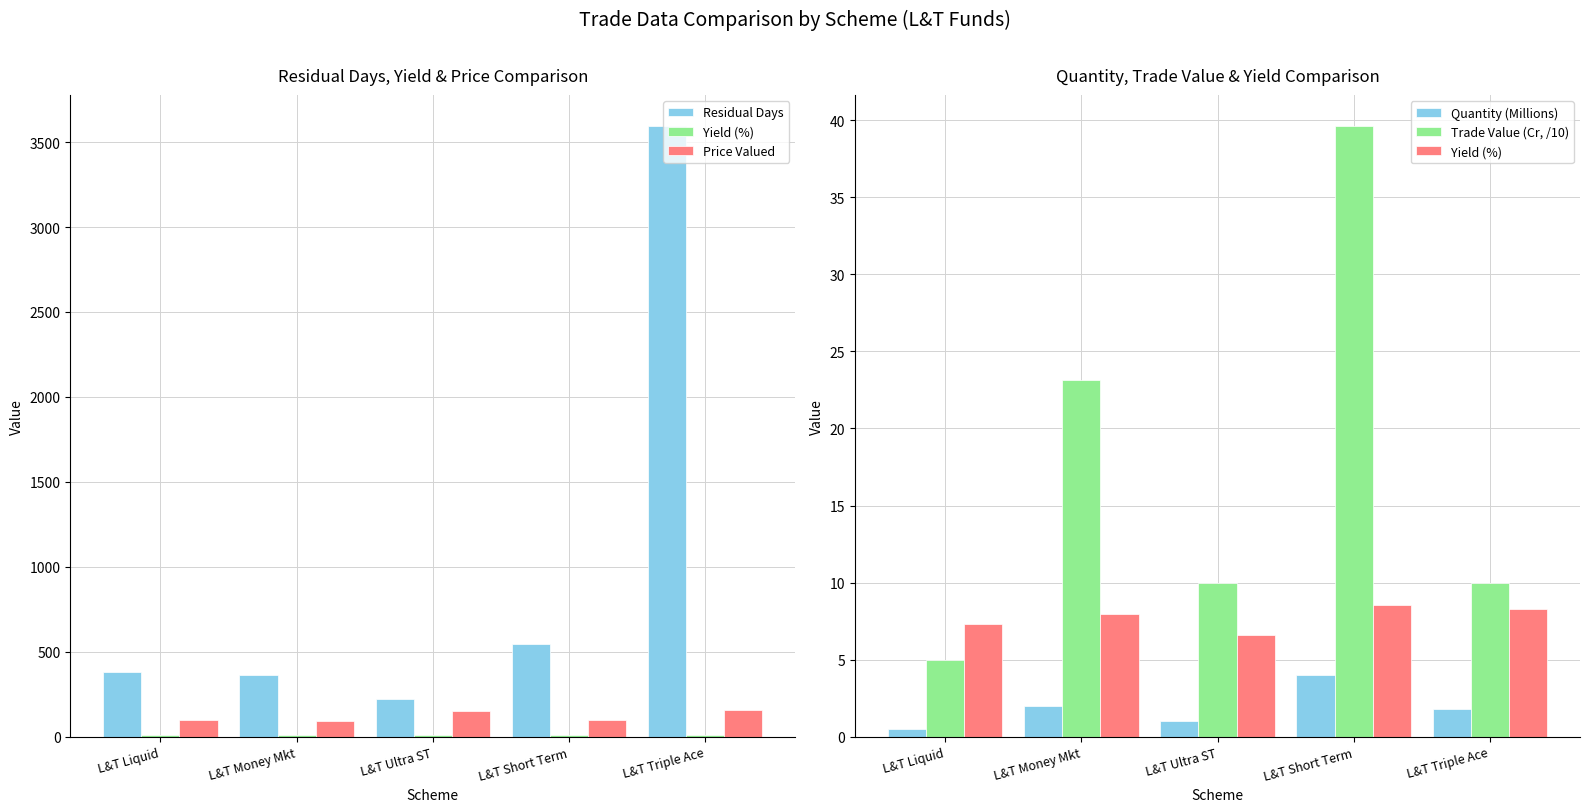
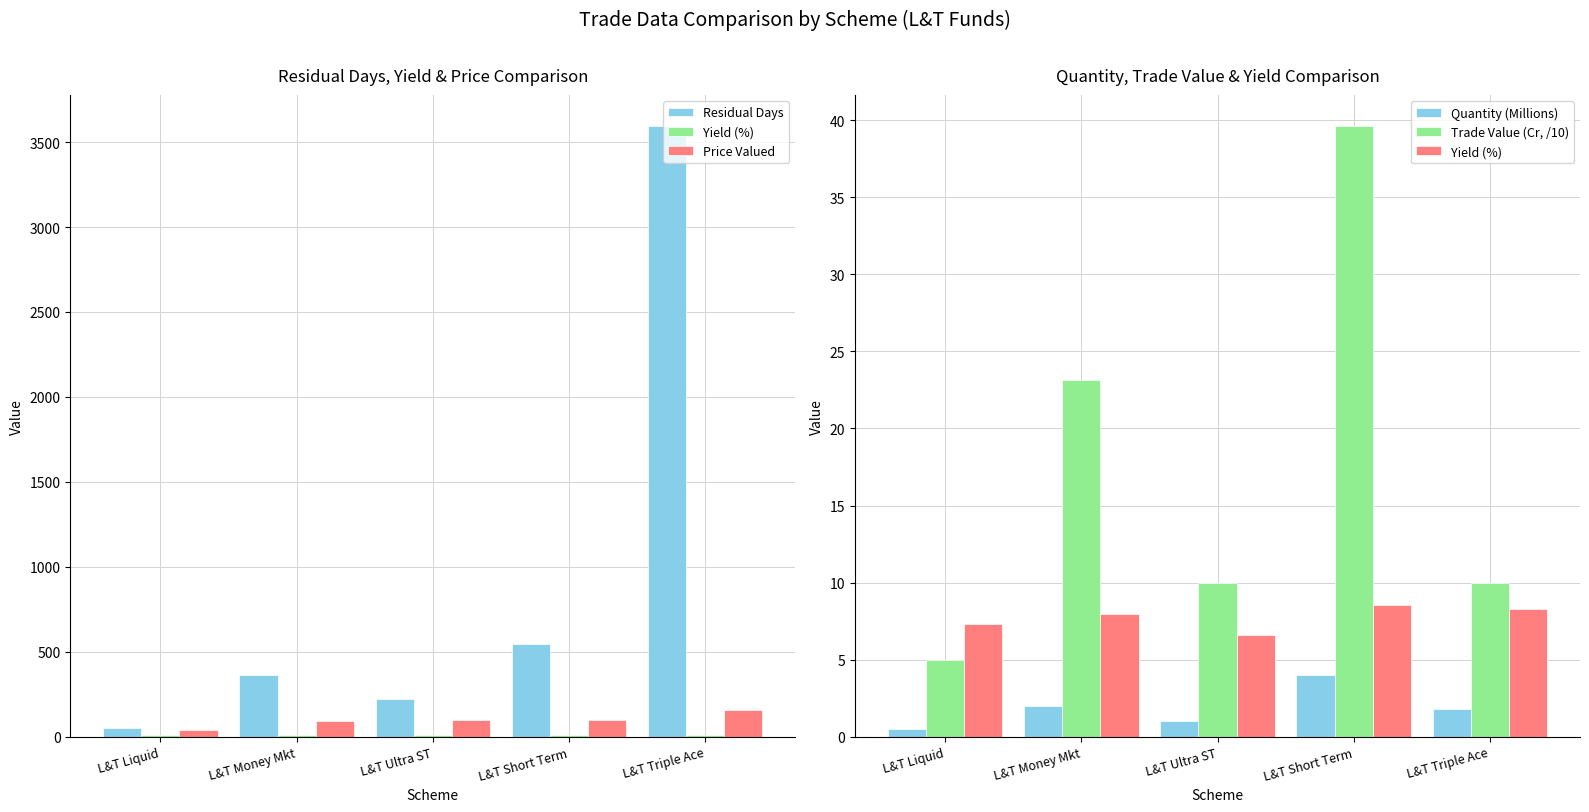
  {
    "Residual Days, Yield & Price Comparison": {
      "Residual Days": {
-       "L&T Liquid": 380,
+       "L&T Liquid": 50,
        "L&T Money Mkt": 360,
        "L&T Ultra ST": 220,
        "L&T Short Term": 550
      },
      "Price Valued": {
-       "L&T Liquid": 100,
+       "L&T Liquid": 40,
        "L&T Money Mkt": 90,
-       "L&T Ultra ST": 150,
+       "L&T Ultra ST": 100,
        "L&T Short Term": 100,
        "L&T Triple Ace": 160
      }
    },
    "Quantity, Trade Value & Yield Comparison": {
      "Quantity (Millions)": {
        "L&T Liquid": 0.5,
        "L&T Money Mkt": 2.0,
        "L&T Ultra ST": 1.0,
        "L&T Short Term": 4.0,
        "L&T Triple Ace": 1.8
      },
      "Trade Value (Cr, /10)": {
        "L&T Liquid": 4.9,
        "L&T Money Mkt": 23.2,
        "L&T Ultra ST": 10.0,
        "L&T Short Term": 39.7,
        "L&T Triple Ace": 10.0
      },
      "Yield (%)": {
        "L&T Liquid": 7.3,
        "L&T Money Mkt": 7.9,
        "L&T Ultra ST": 6.6,
        "L&T Short Term": 8.6,
        "L&T Triple Ace": 8.3
      }
    }
  }
